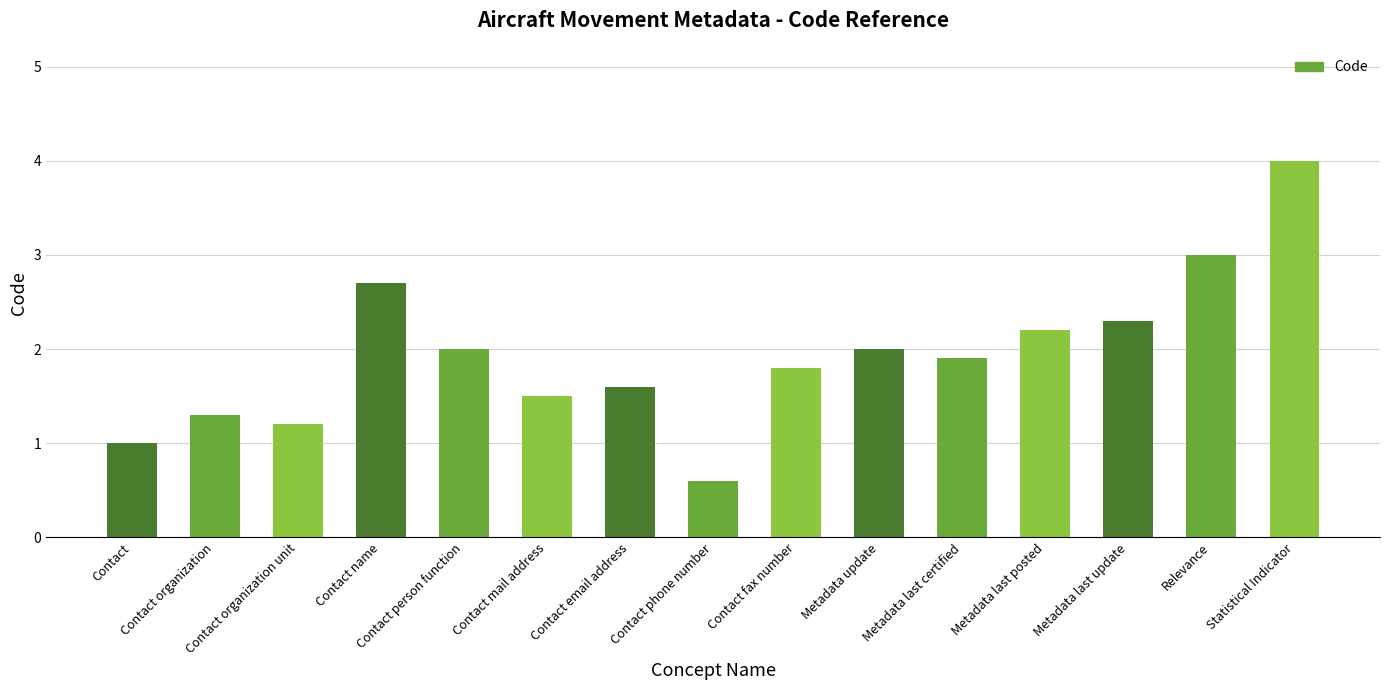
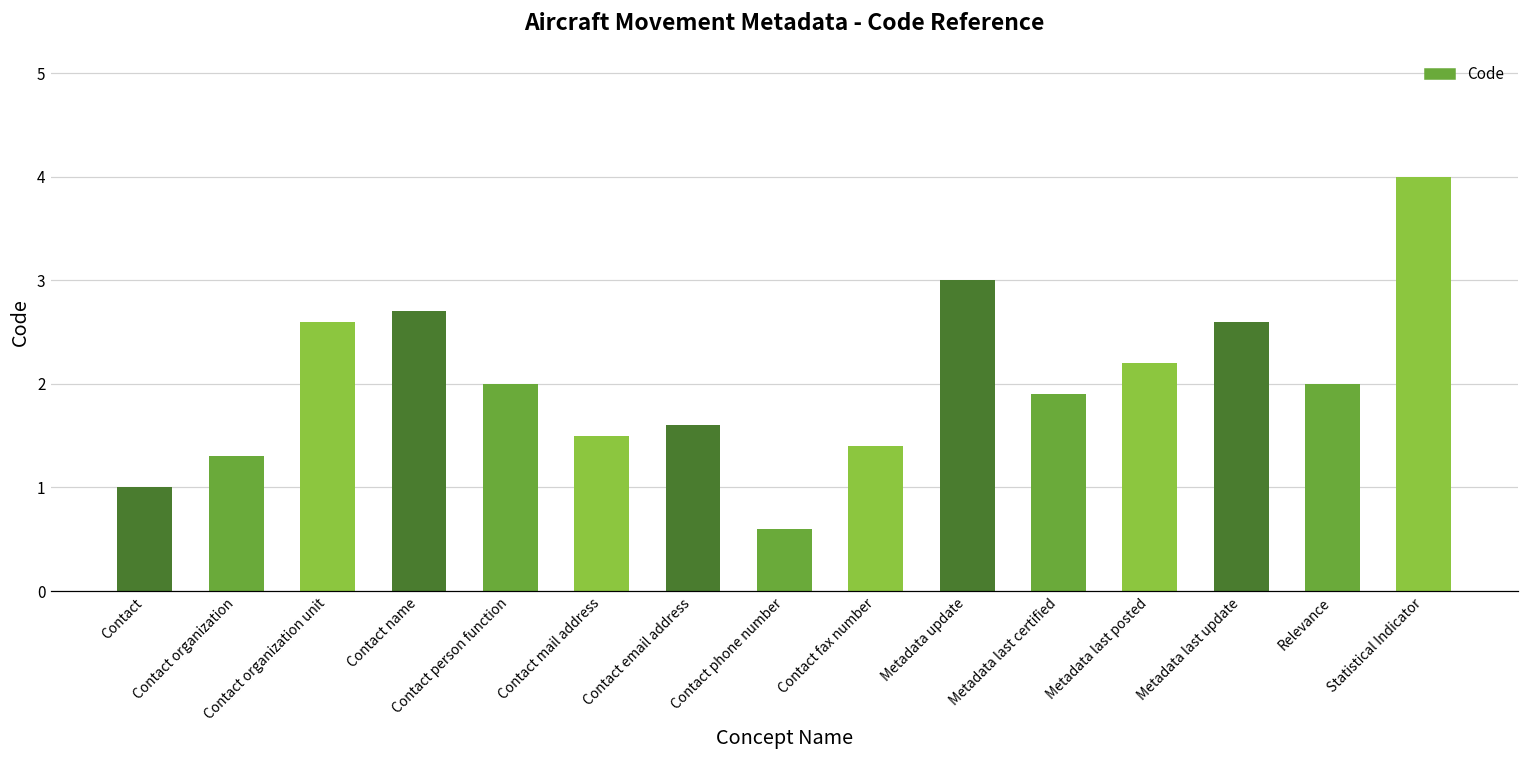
  {
    "Contact": 1.0,
    "Contact organization": 1.3,
-   "Contact organization unit": 1.2,
+   "Contact organization unit": 2.6,
    "Contact name": 2.7,
    "Contact person function": 2.0,
    "Contact mail address": 1.5,
    "Contact email address": 1.6,
    "Contact phone number": 0.6,
-   "Contact fax number": 1.8,
-   "Metadata update": 2,
+   "Contact fax number": 1.4,
+   "Metadata update": 3,
    "Metadata last certified": 1.9,
    "Metadata last posted": 2.2,
-   "Metadata last update": 2.3,
-   "Relevance": 3,
+   "Metadata last update": 2.6,
+   "Relevance": 2,
    "Statistical Indicator": 4.0
  }
